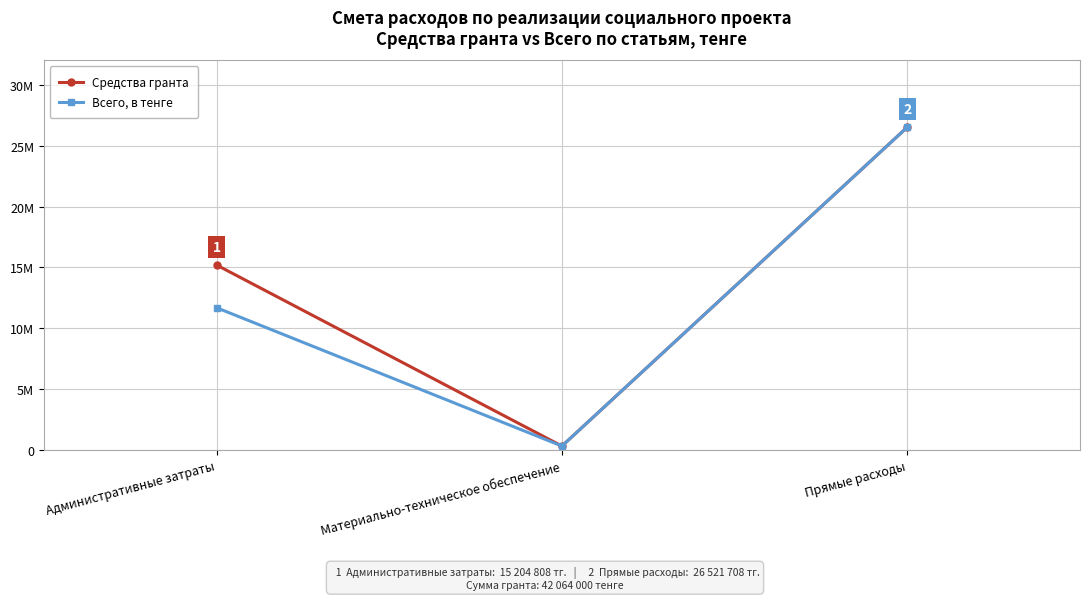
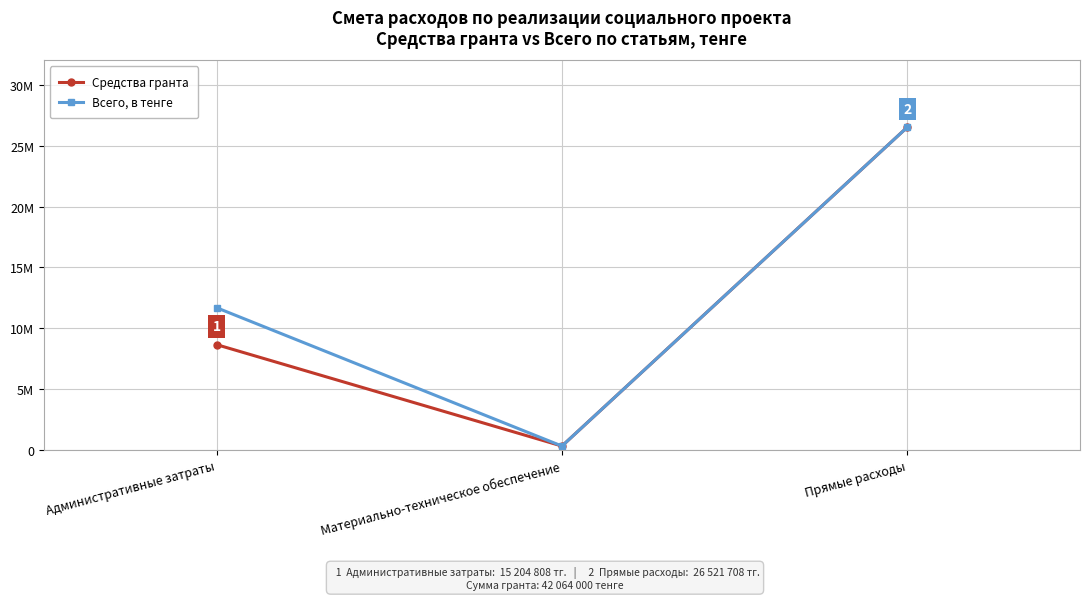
  {
    "Средства гранта": {
-     "Административные затраты": 15200000
+     "Административные затраты": 8700000
    }
  }
